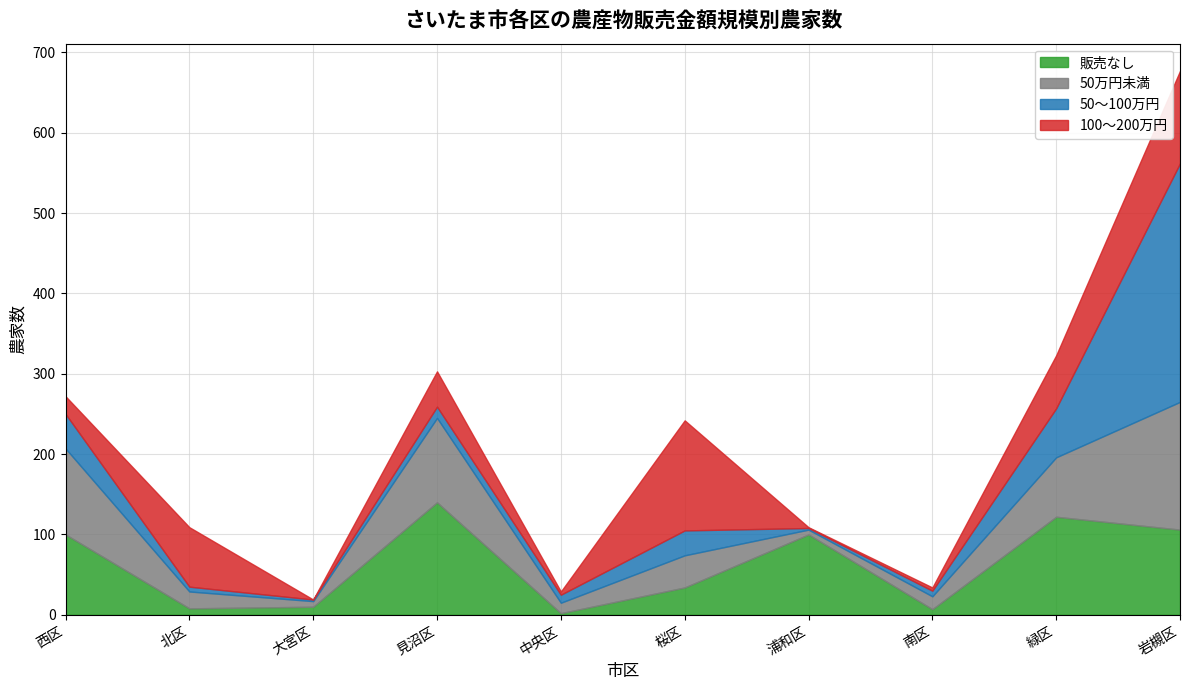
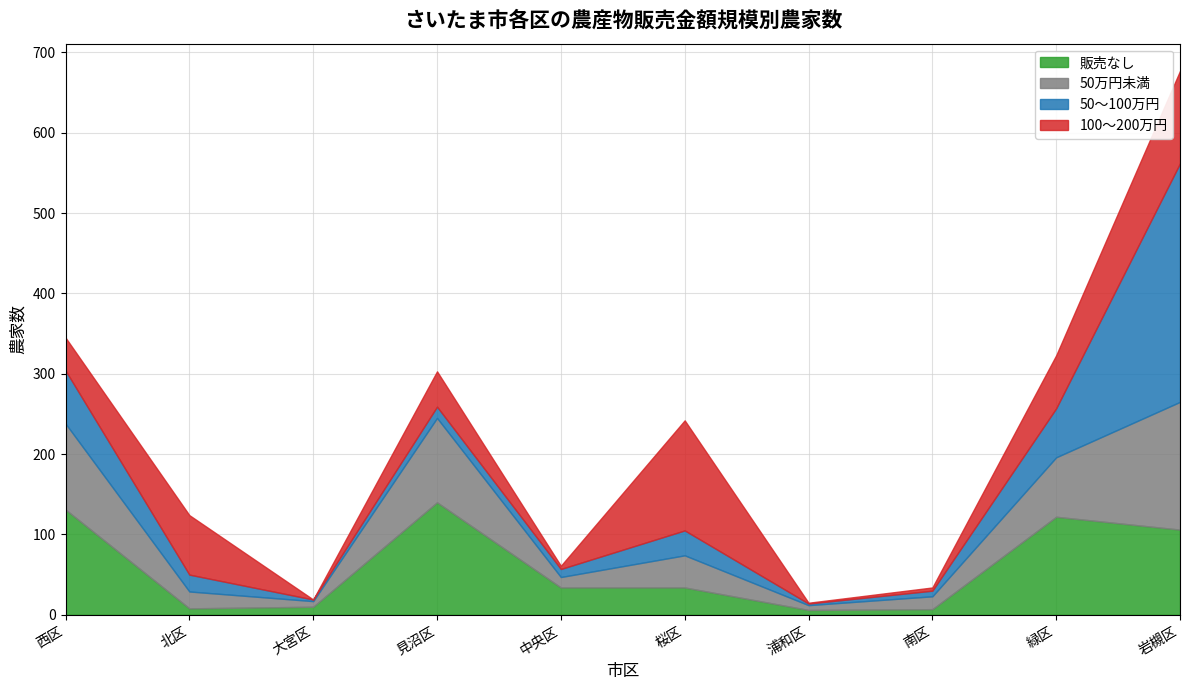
  {
    "販売なし": {
-     "西区": 100,
+     "西区": 130,
      "北区": 10,
      "大宮区": 10,
      "見沼区": 140,
-     "中央区": 0,
+     "中央区": 30,
      "桜区": 30,
-     "浦和区": 100,
+     "浦和区": 10,
      "南区": 10,
      "緑区": 120,
      "岩槻区": 110
    },
    "50万円未満": {
      "西区": 110,
      "北区": 20,
      "見沼区": 110,
      "中央区": 10,
      "桜区": 40,
      "南区": 20,
      "緑区": 70,
      "岩槻区": 160
    },
    "50～100万円": {
-     "西区": 40,
-     "北区": 10,
+     "西区": 70,
+     "北区": 20,
      "見沼区": 10,
      "中央区": 10,
      "桜区": 30,
      "南区": 10,
      "緑区": 60,
      "岩槻区": 300
    },
    "100～200万円": {
-     "西区": 20,
+     "西区": 40,
      "北区": 70,
      "見沼区": 40,
      "中央区": 0,
      "桜区": 140,
      "南区": 0,
      "緑区": 70,
      "岩槻区": 120
    }
  }
